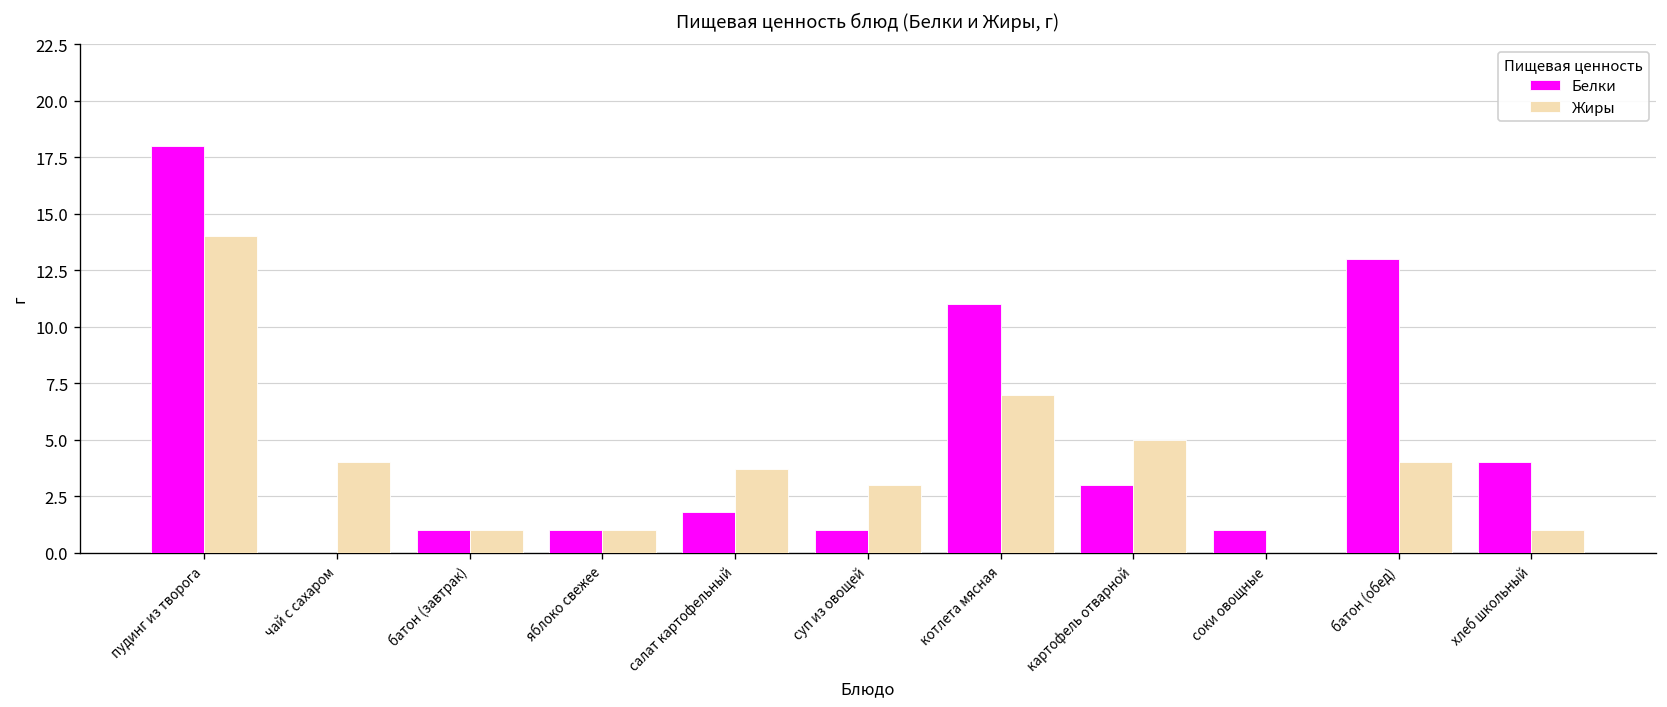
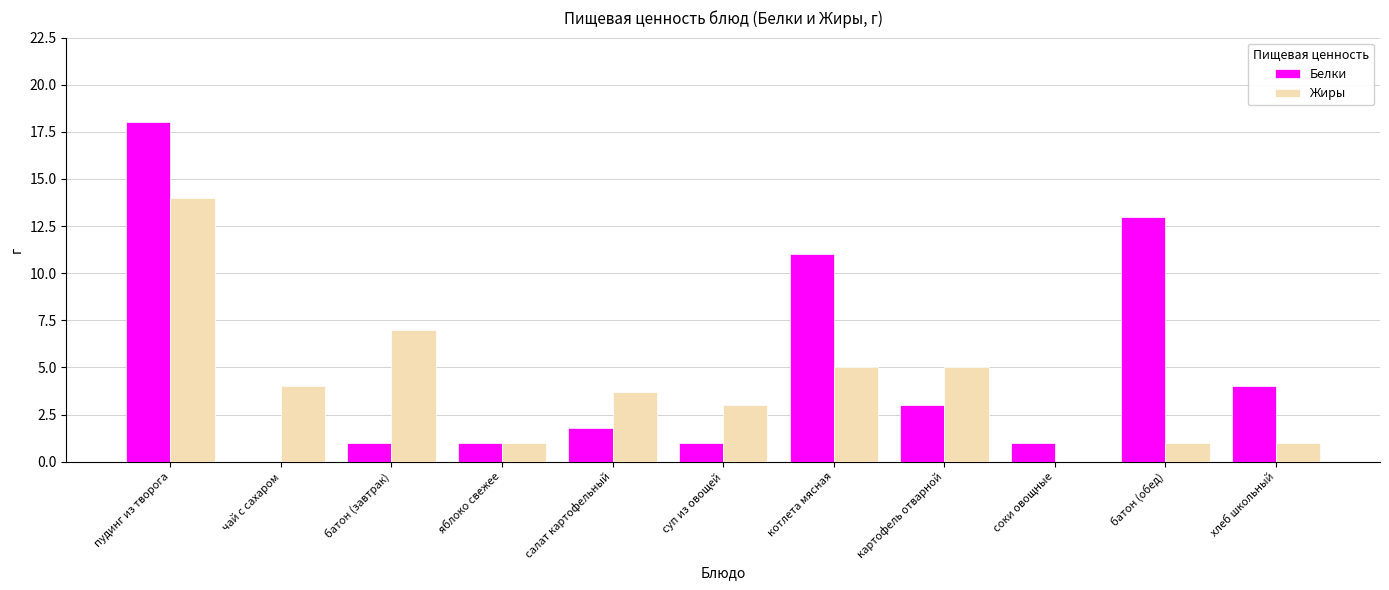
  {
    "Белки": {
      "пудинг из творога": 18,
      "чай с сахаром": 0,
      "батон (завтрак)": 1,
      "яблоко свежее": 1,
      "салат картофельный": 1.8,
      "суп из овощей": 1,
      "котлета мясная": 11,
      "картофель отварной": 3,
      "соки овощные": 1,
      "батон (обед)": 13,
      "хлеб школьный": 4
    },
    "Жиры": {
      "пудинг из творога": 14,
      "чай с сахаром": 4,
-     "батон (завтрак)": 1,
+     "батон (завтрак)": 7,
      "яблоко свежее": 1,
      "салат картофельный": 3.7,
      "суп из овощей": 3,
-     "котлета мясная": 7,
+     "котлета мясная": 5,
      "картофель отварной": 5,
      "соки овощные": 0,
-     "батон (обед)": 4,
+     "батон (обед)": 1,
      "хлеб школьный": 1
    }
  }
